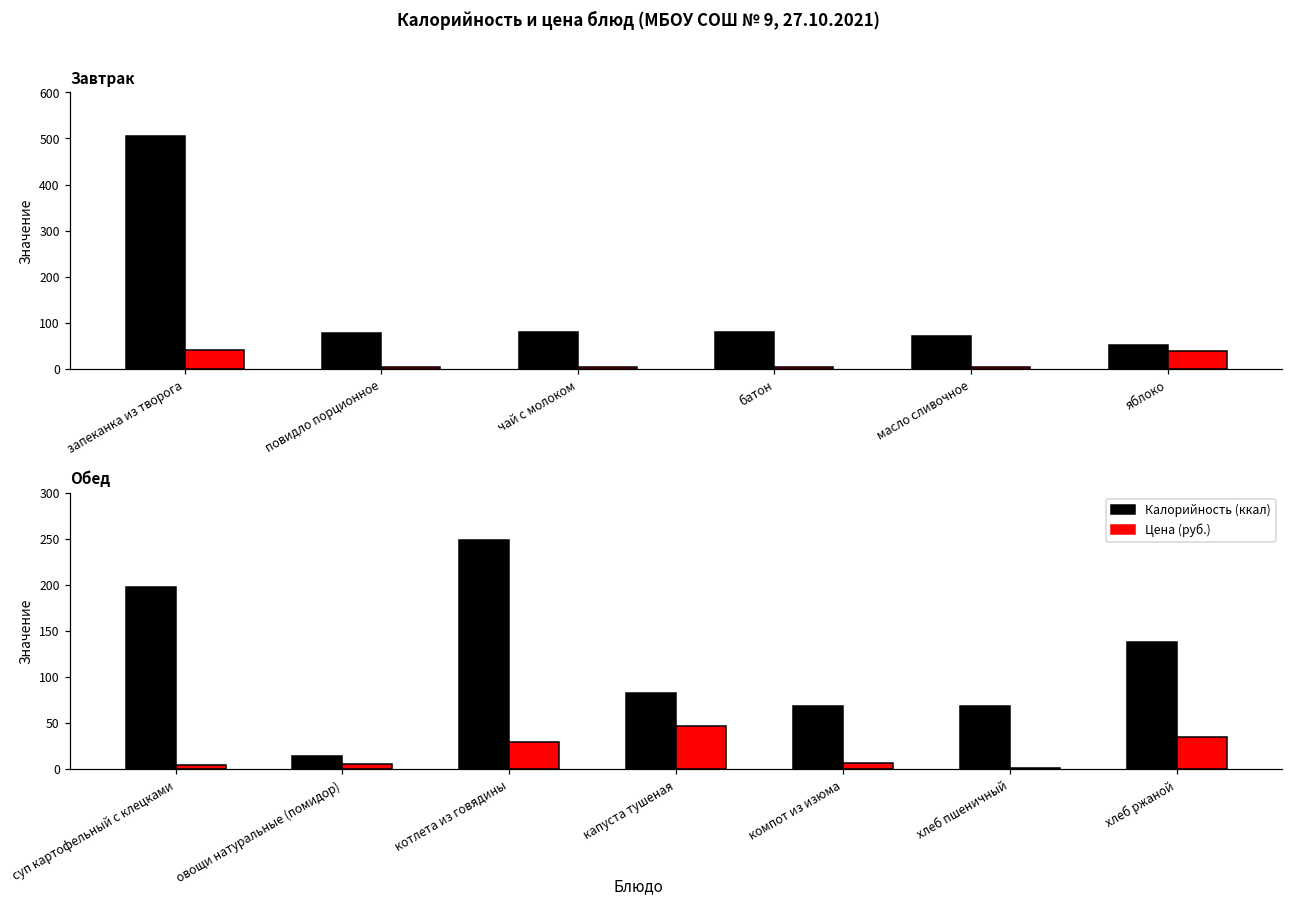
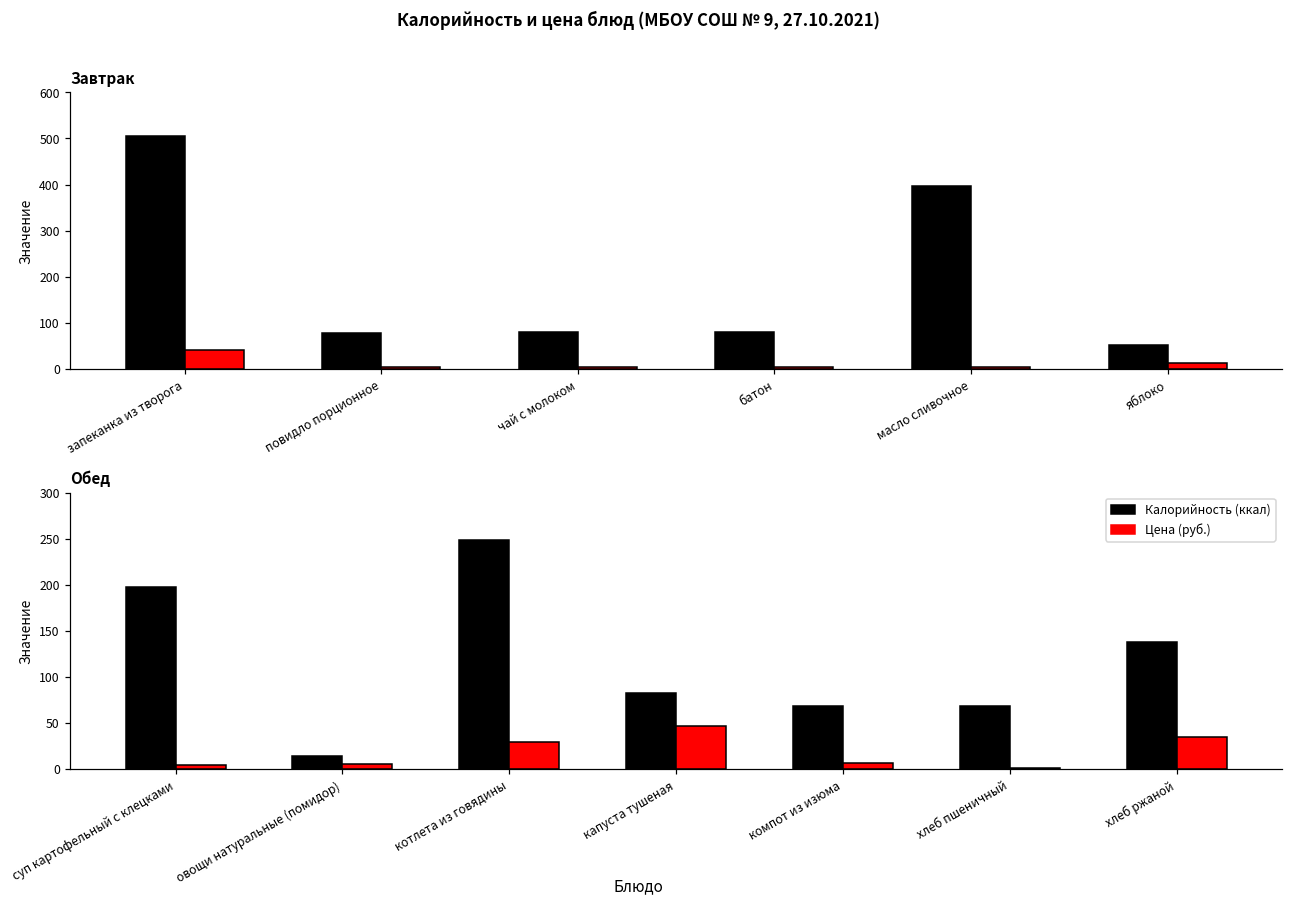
  {
    "Завтрак": {
      "Калорийность (ккал)": {
        "запеканка из творога": 510,
        "повидло порционное": 80,
        "чай с молоком": 80,
        "батон": 80,
-       "масло сливочное": 70,
+       "масло сливочное": 400,
        "яблоко": 50
      },
      "Цена (руб.)": {
        "запеканка из творога": 40,
-       "яблоко": 40
+       "яблоко": 10
      }
    },
    "Обед": {
      "Калорийность (ккал)": {
        "суп картофельный с клецками": 200,
        "овощи натуральные (помидор)": 10,
        "котлета из говядины": 250,
        "капуста тушеная": 80,
        "компот из изюма": 70,
        "хлеб пшеничный": 70,
        "хлеб ржаной": 140
      },
      "Цена (руб.)": {
        "суп картофельный с клецками": 0,
        "овощи натуральные (помидор)": 10,
        "котлета из говядины": 30,
        "капуста тушеная": 50,
        "компот из изюма": 10,
        "хлеб ржаной": 30
      }
    }
  }
